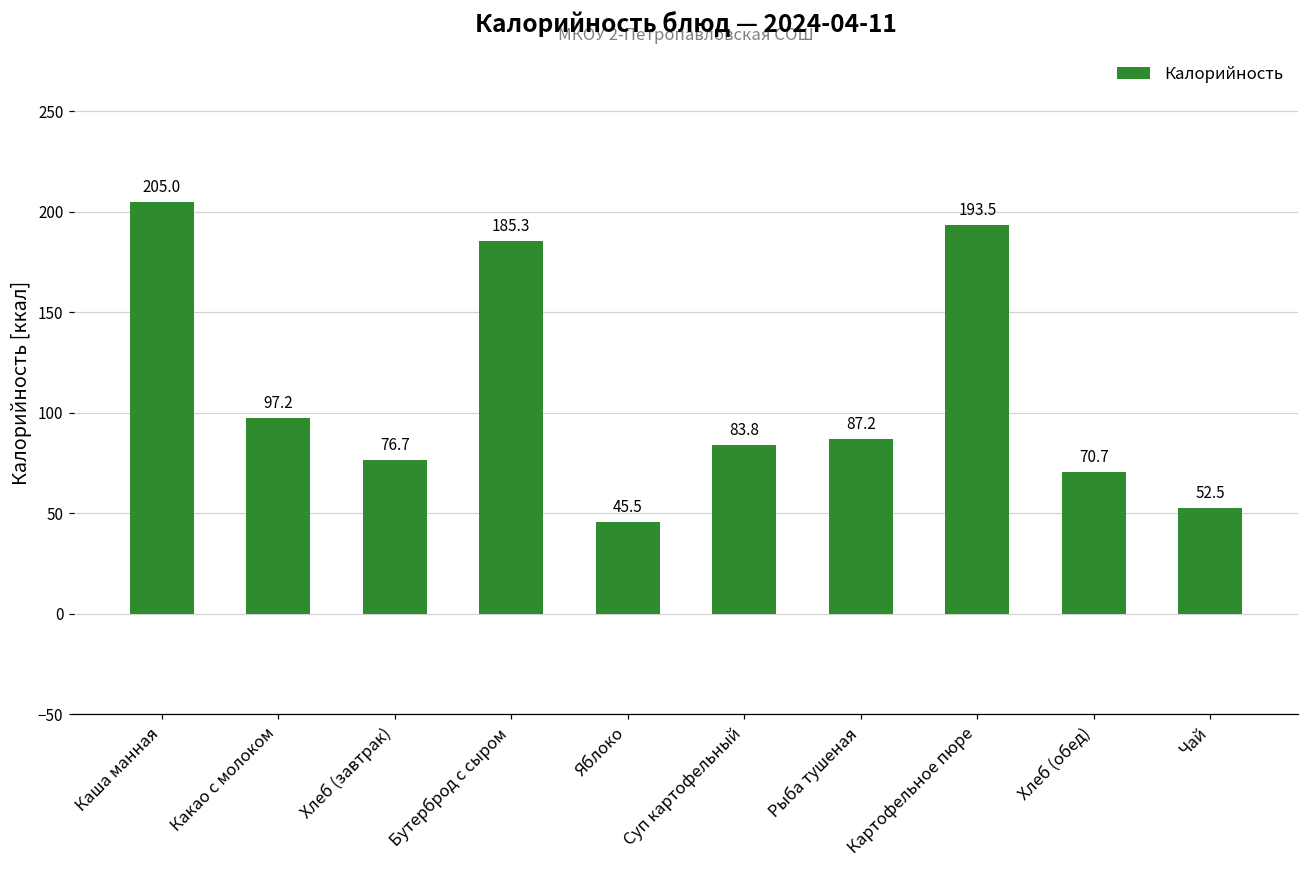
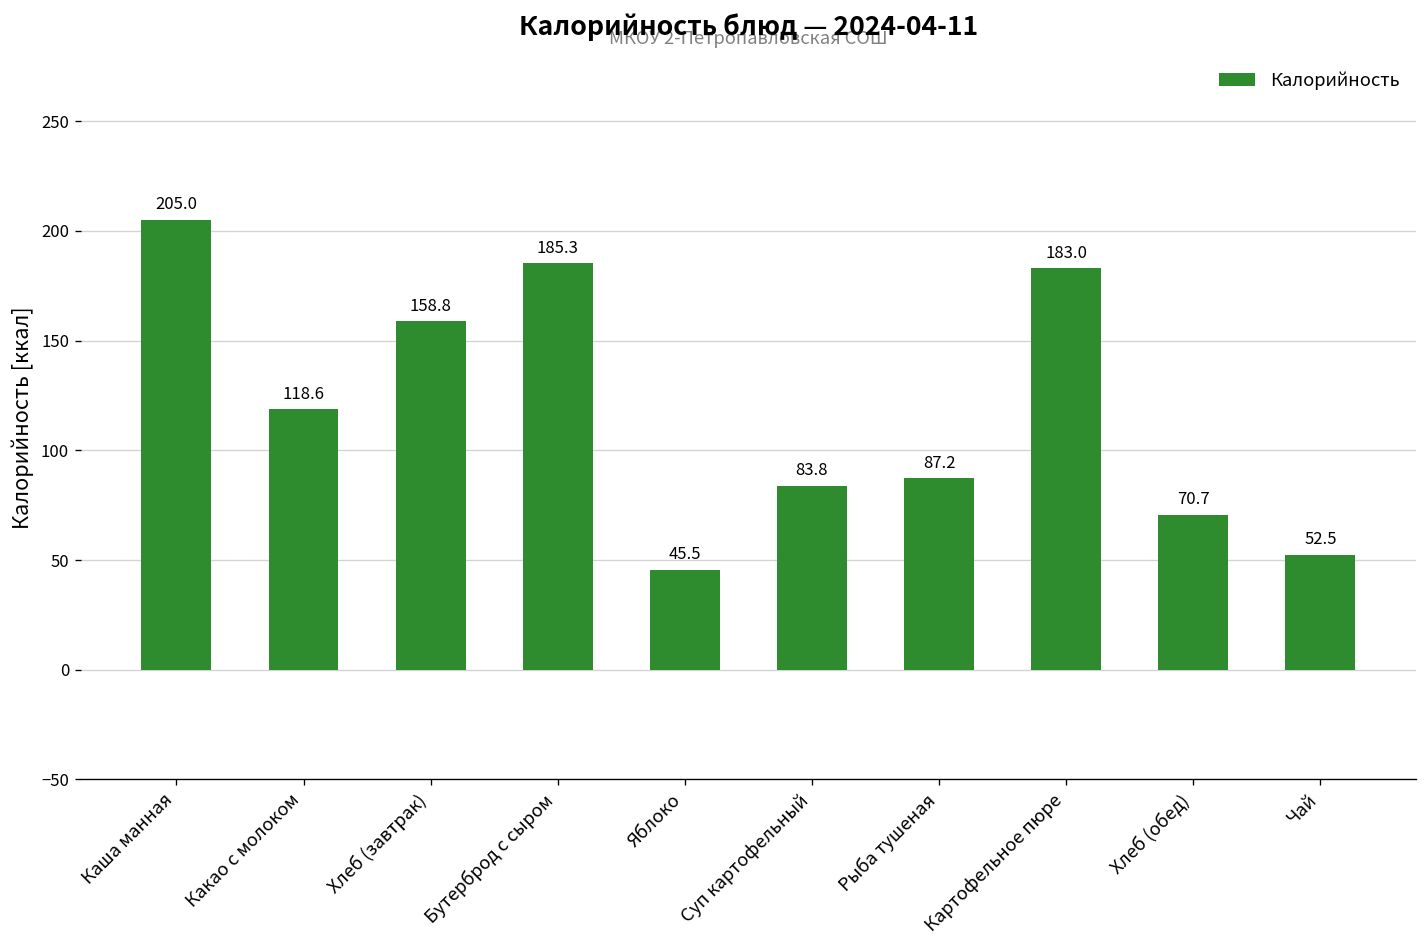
  {
    "Каша манная": 205.0,
-   "Какао с молоком": 97.2,
-   "Хлеб (завтрак)": 76.7,
+   "Какао с молоком": 118.6,
+   "Хлеб (завтрак)": 158.8,
    "Бутерброд с сыром": 185.3,
    "Яблоко": 45.5,
    "Суп картофельный": 83.8,
    "Рыба тушеная": 87.2,
-   "Картофельное пюре": 193.5,
+   "Картофельное пюре": 183.0,
    "Хлеб (обед)": 70.7,
    "Чай": 52.5
  }
